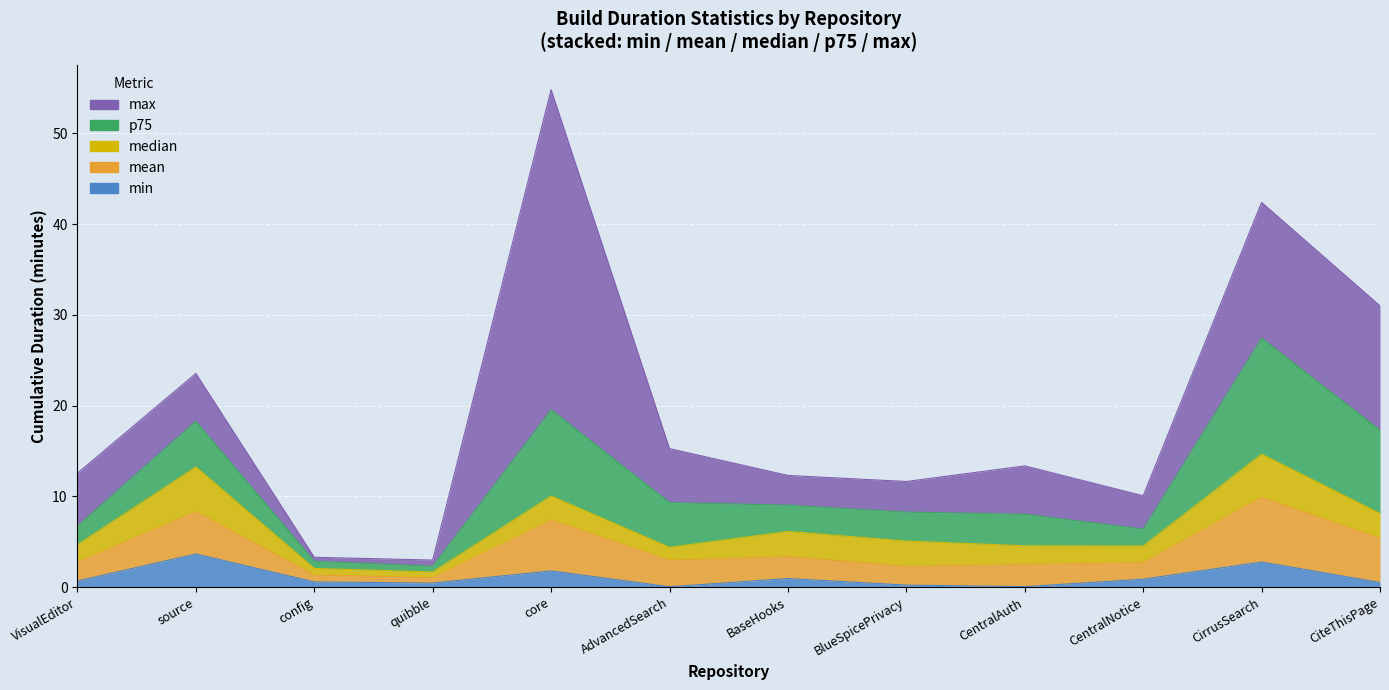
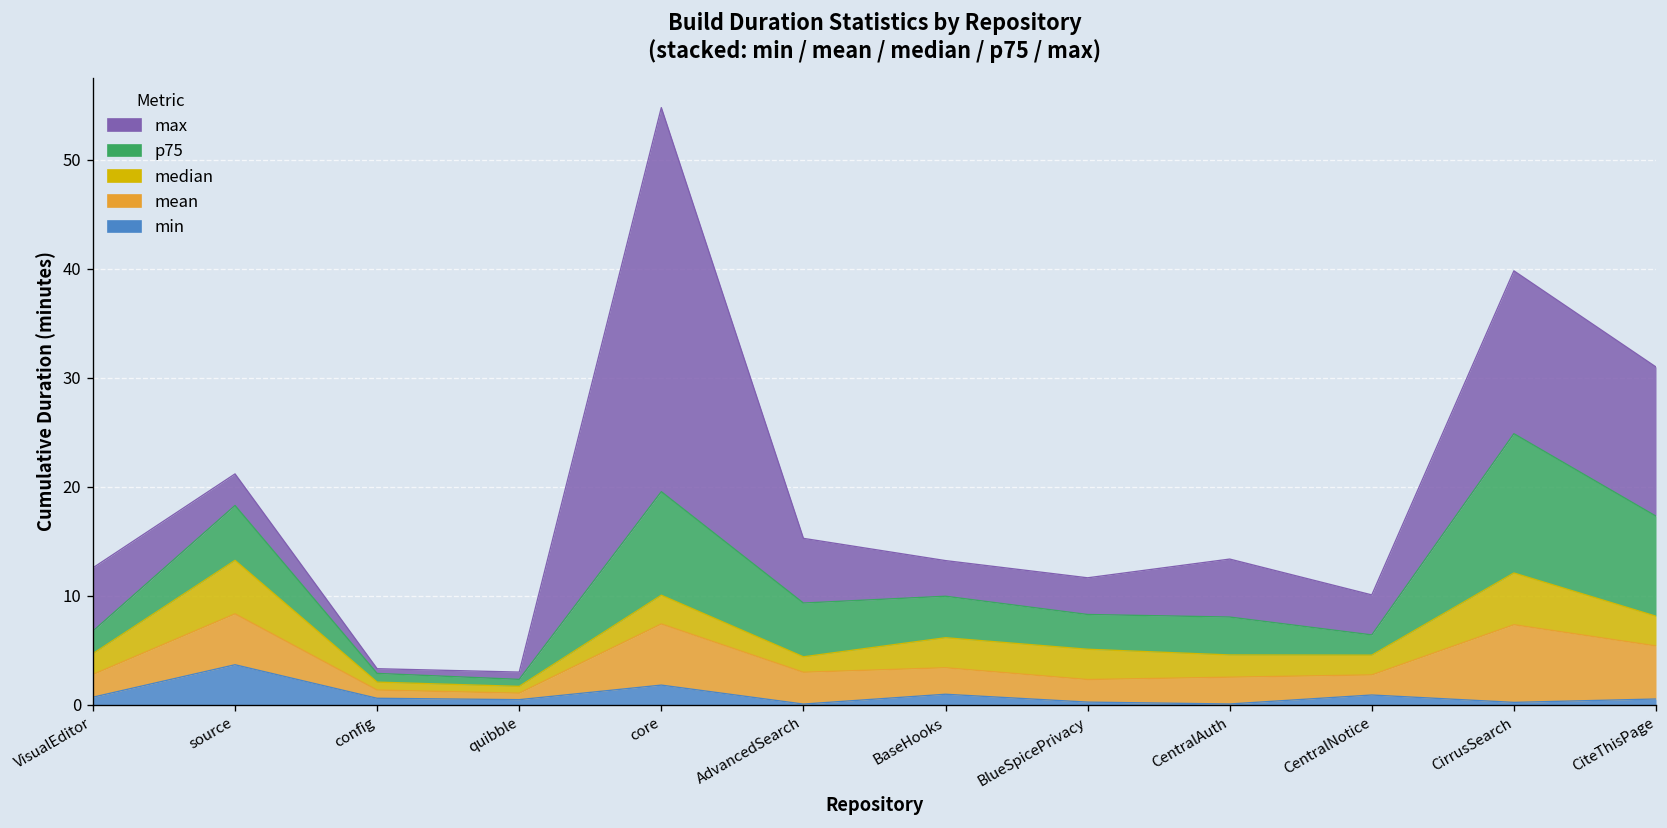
  {
    "min": {
      "VisualEditor": 1,
      "source": 4,
      "config": 1,
      "quibble": 0,
      "core": 2,
      "AdvancedSearch": 0,
      "BaseHooks": 1,
      "BlueSpicePrivacy": 0,
      "CentralAuth": 0,
      "CentralNotice": 1,
-     "CirrusSearch": 3,
+     "CirrusSearch": 0,
      "CiteThisPage": 1
    },
    "p75": {
      "VisualEditor": 2,
      "source": 5,
      "config": 1,
      "quibble": 1,
      "core": 10,
      "AdvancedSearch": 5,
-     "BaseHooks": 3,
+     "BaseHooks": 4,
      "BlueSpicePrivacy": 3,
      "CentralAuth": 3,
      "CentralNotice": 2,
      "CirrusSearch": 13,
      "CiteThisPage": 9
    },
    "max": {
      "VisualEditor": 6,
-     "source": 5,
+     "source": 3,
      "config": 0,
      "quibble": 1,
      "core": 35,
      "AdvancedSearch": 6,
      "BaseHooks": 3,
      "BlueSpicePrivacy": 3,
      "CentralAuth": 5,
      "CentralNotice": 4,
      "CirrusSearch": 15,
      "CiteThisPage": 14
    }
  }
